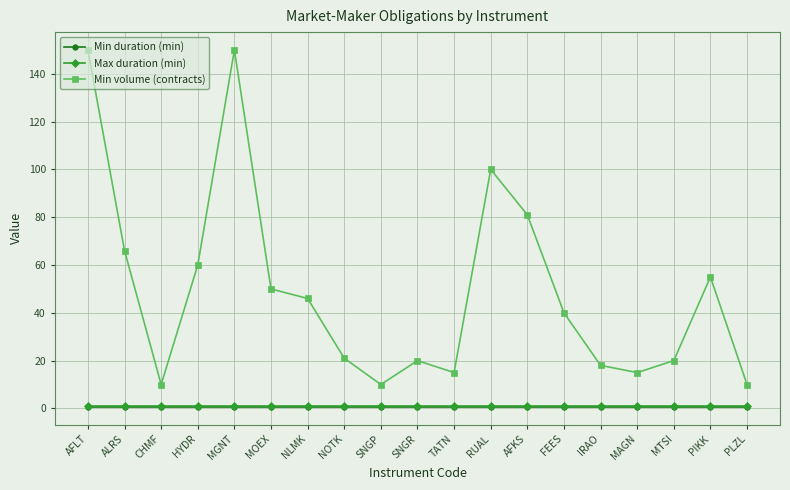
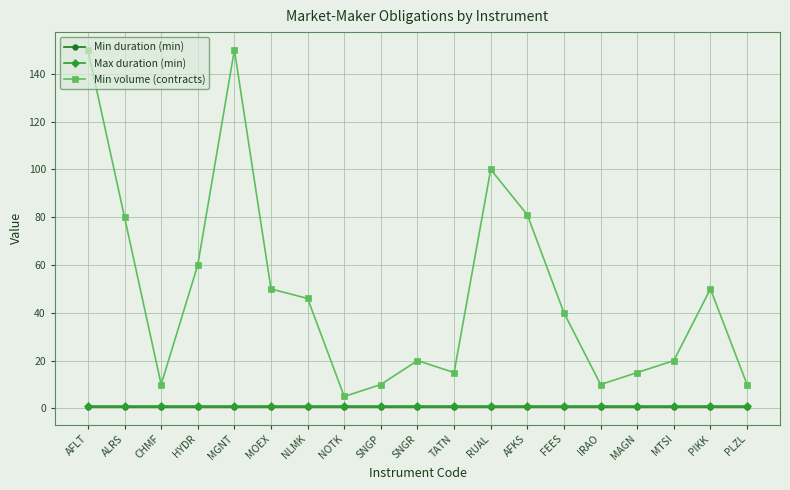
  {
    "Min volume (contracts)": {
-     "ALRS": 66,
+     "ALRS": 80,
      "CHMF": 10,
      "HYDR": 60,
      "MGNT": 150,
      "MOEX": 50,
      "NLMK": 46,
-     "NOTK": 21,
+     "NOTK": 5,
      "SNGP": 10,
      "SNGR": 20,
      "TATN": 15,
      "RUAL": 100,
      "AFKS": 81,
      "FEES": 40,
-     "IRAO": 18,
+     "IRAO": 10,
      "MAGN": 15,
      "MTSI": 20,
-     "PIKK": 55,
+     "PIKK": 50,
      "PLZL": 10
    }
  }
